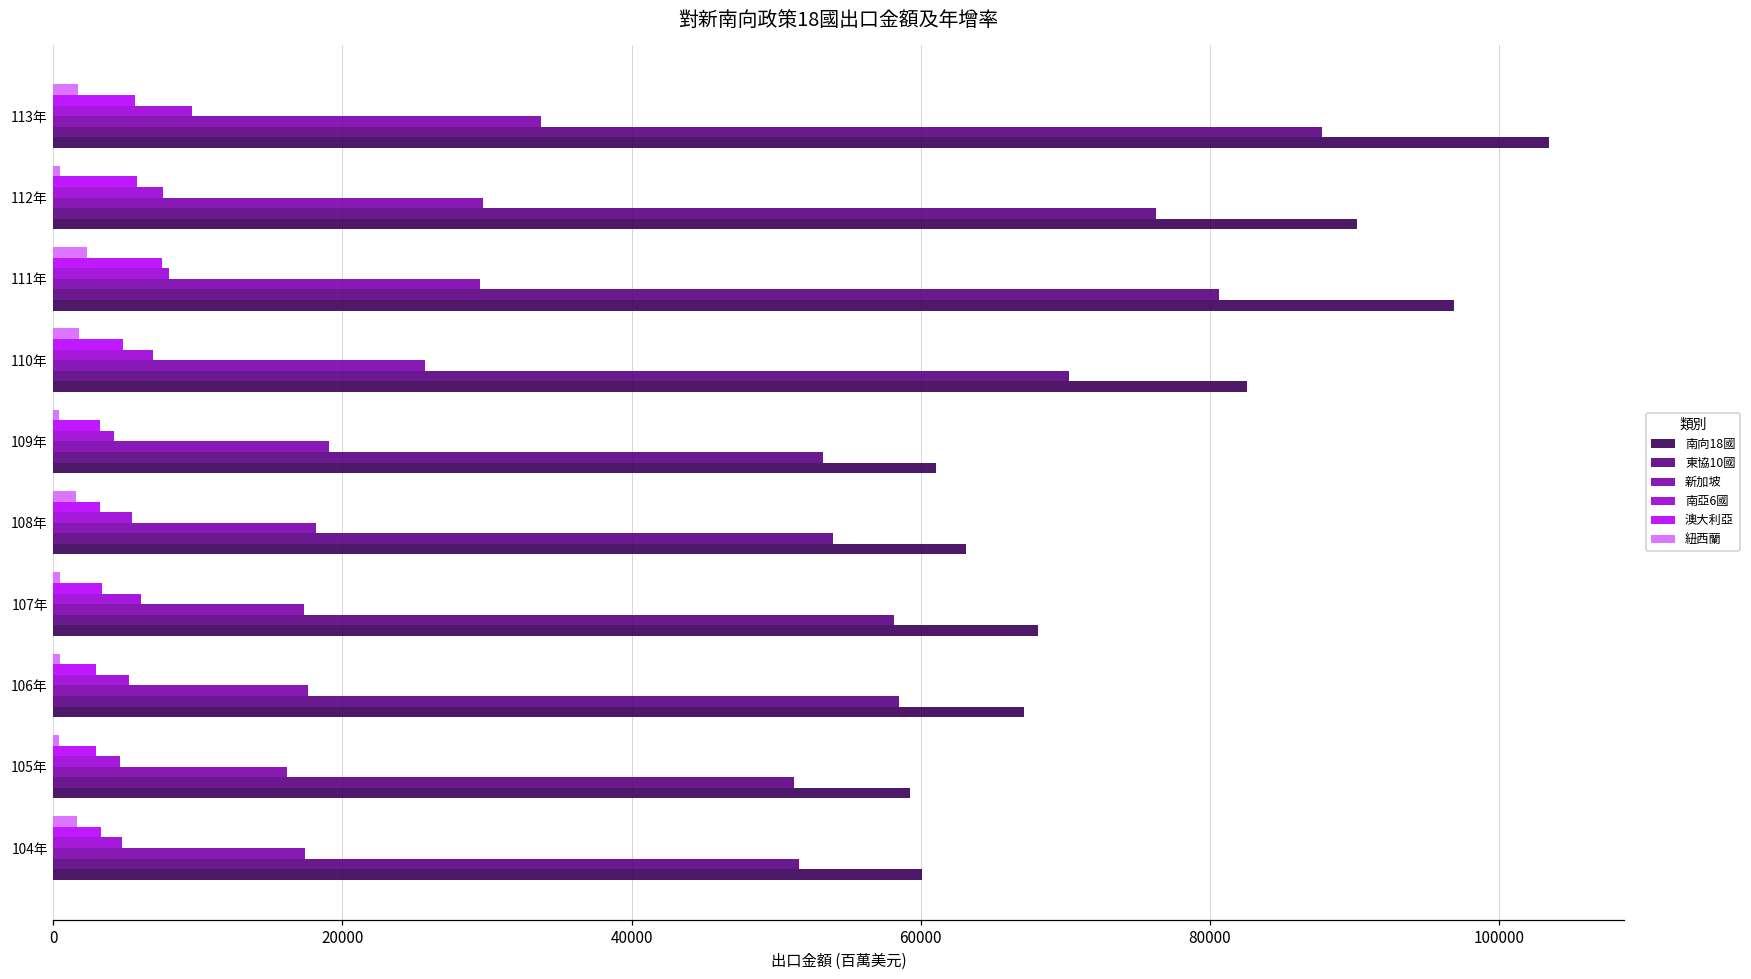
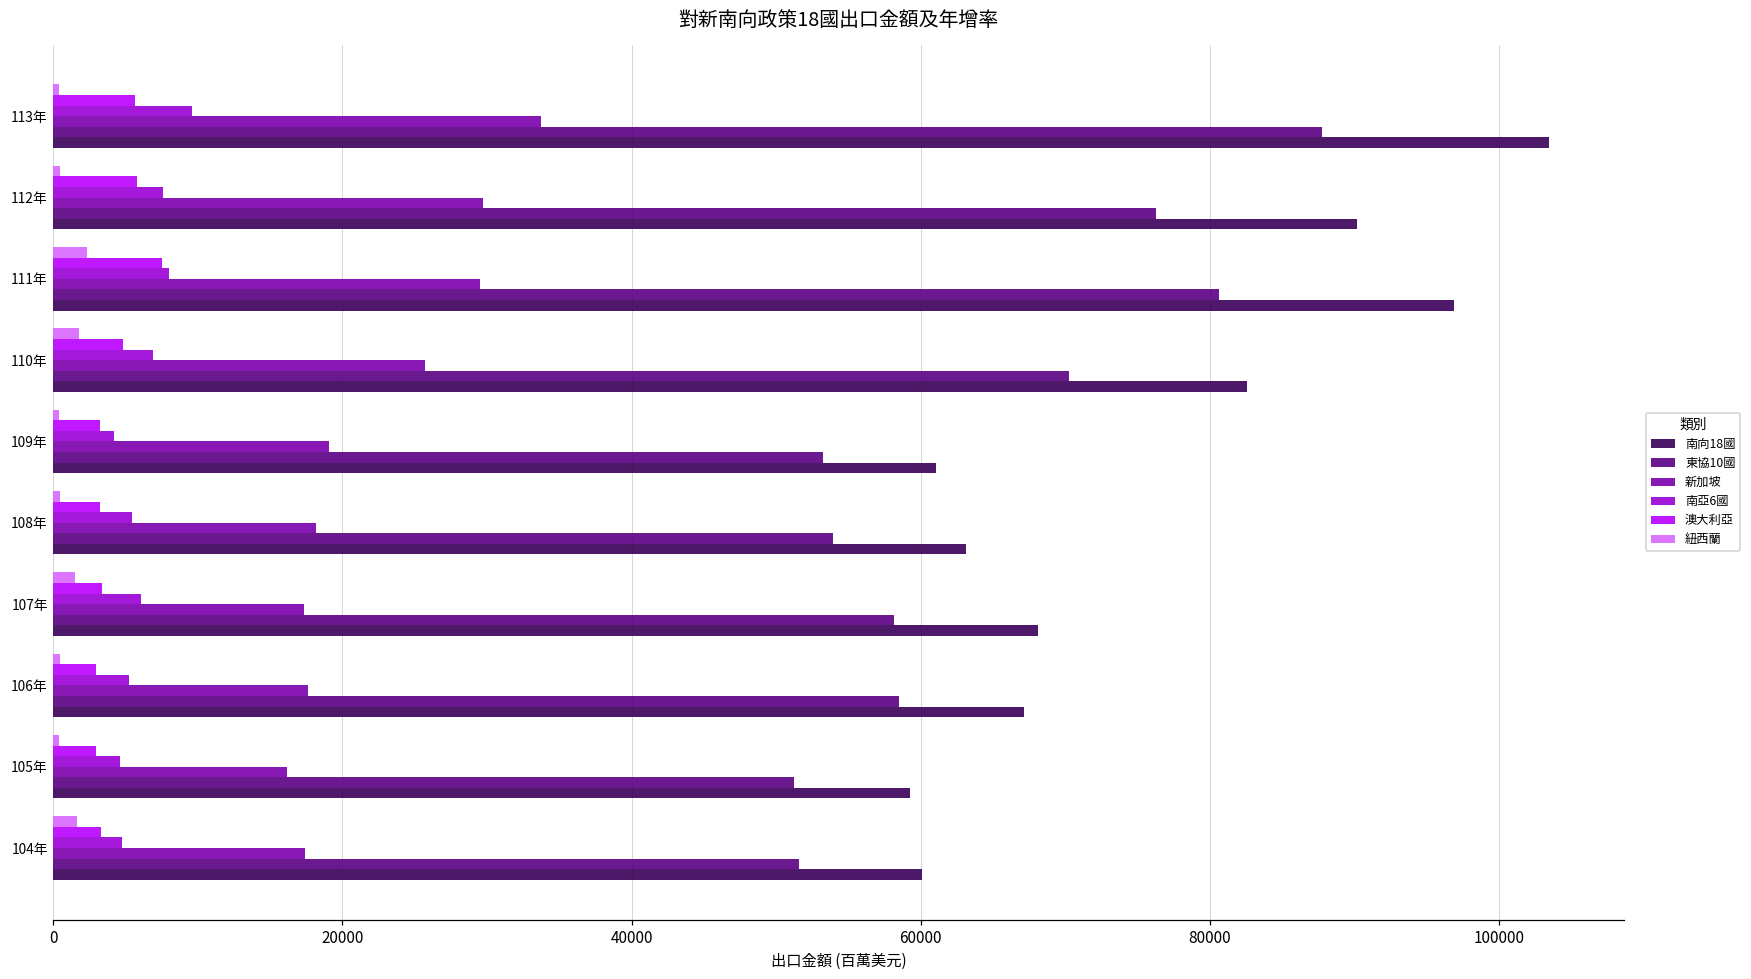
  {
    "紐西蘭": {
-     "113年": 1700,
+     "113年": 400,
      "112年": 500,
      "111年": 2400,
      "110年": 1800,
      "109年": 400,
-     "108年": 1600,
-     "107年": 500,
+     "108年": 500,
+     "107年": 1500,
      "106年": 500,
      "105年": 400,
      "104年": 1700
    }
  }
